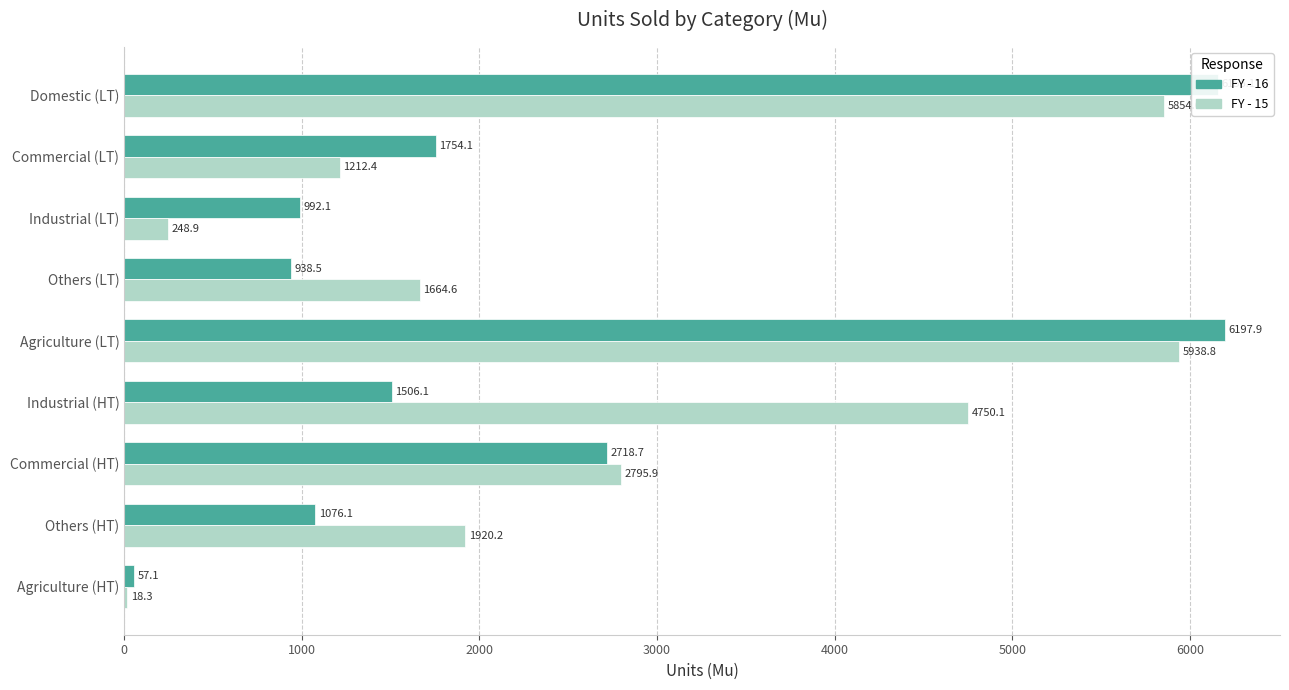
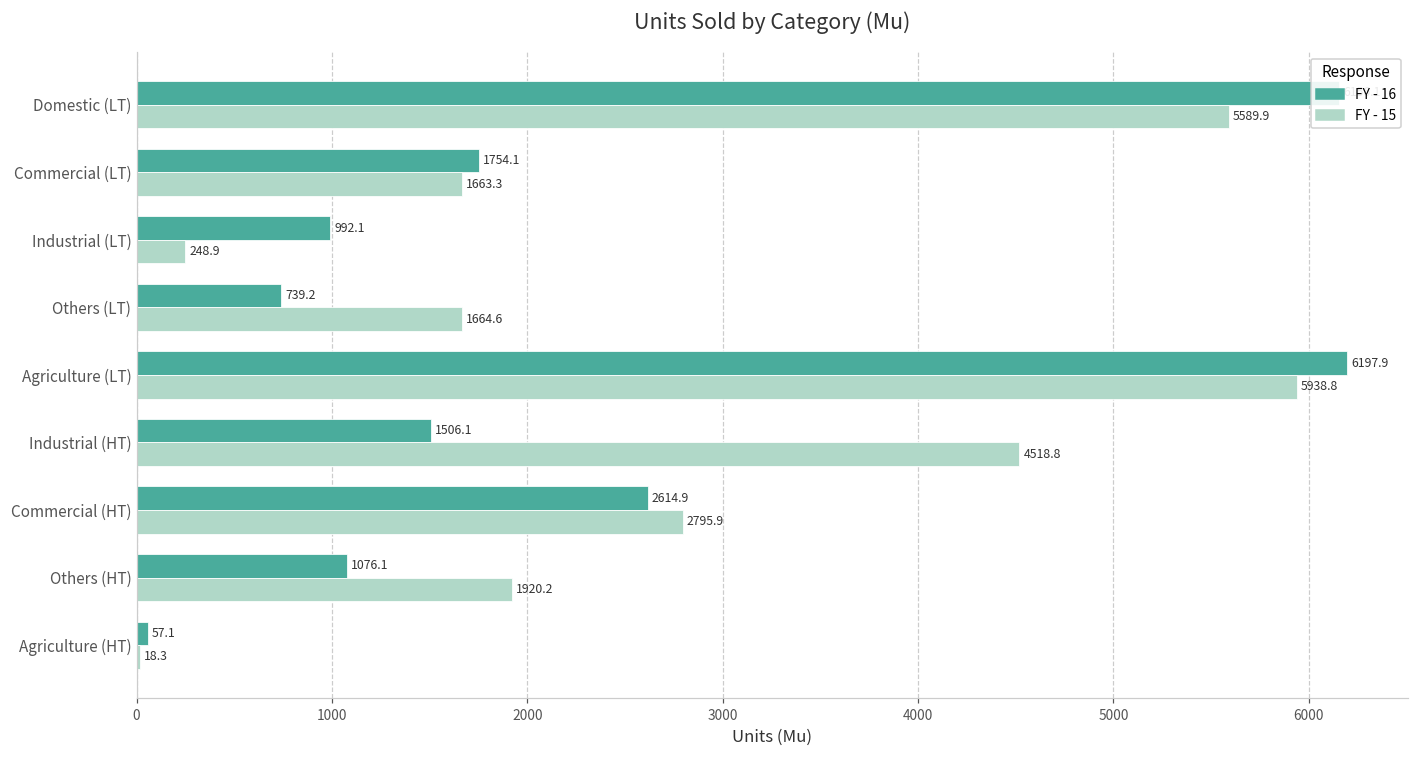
  {
    "FY - 16": {
      "Commercial (LT)": 1754.1,
      "Industrial (LT)": 992.1,
-     "Others (LT)": 938.5,
+     "Others (LT)": 739.2,
      "Agriculture (LT)": 6197.9,
      "Industrial (HT)": 1506.1,
-     "Commercial (HT)": 2718.7,
+     "Commercial (HT)": 2614.9,
      "Others (HT)": 1076.1,
      "Agriculture (HT)": 57.1
    },
    "FY - 15": {
-     "Domestic (LT)": 5850,
-     "Commercial (LT)": 1212.4,
+     "Domestic (LT)": 5590,
+     "Commercial (LT)": 1663.3,
      "Industrial (LT)": 248.9,
      "Others (LT)": 1664.6,
      "Agriculture (LT)": 5938.8,
-     "Industrial (HT)": 4750.1,
+     "Industrial (HT)": 4518.8,
      "Commercial (HT)": 2795.9,
      "Others (HT)": 1920.2,
      "Agriculture (HT)": 18.3
    }
  }
